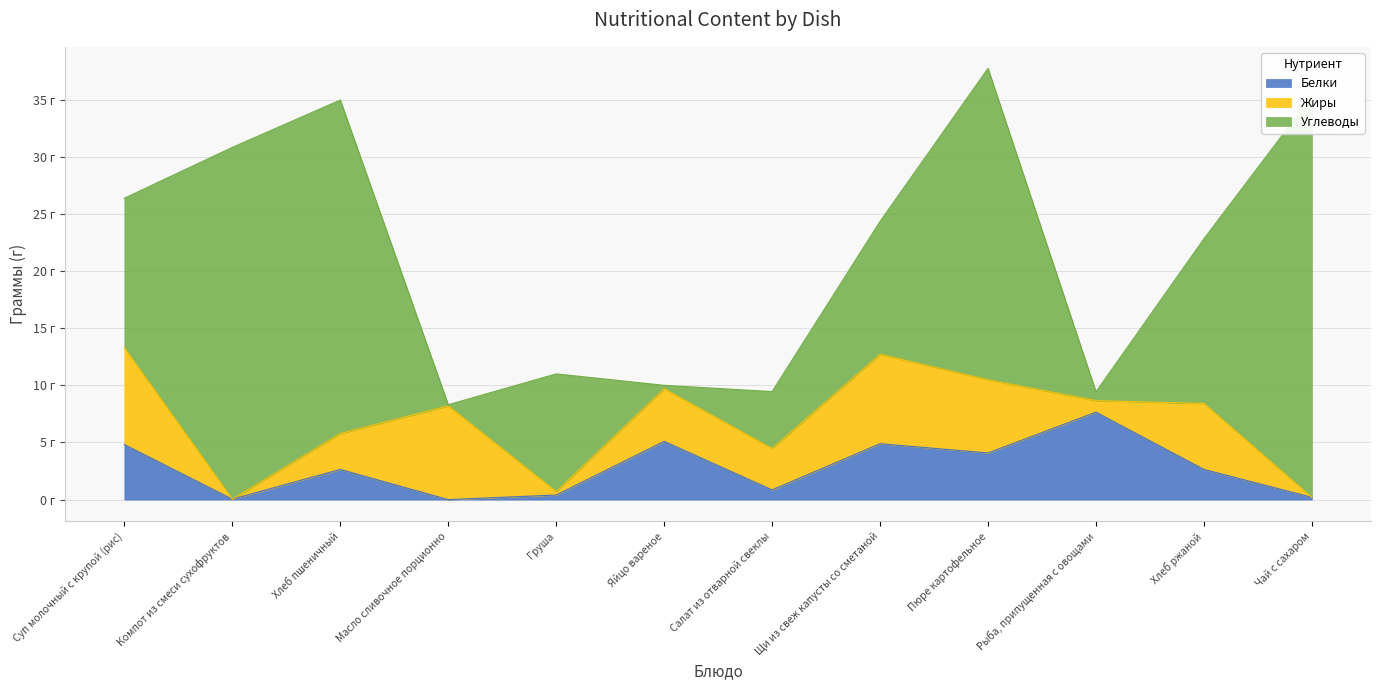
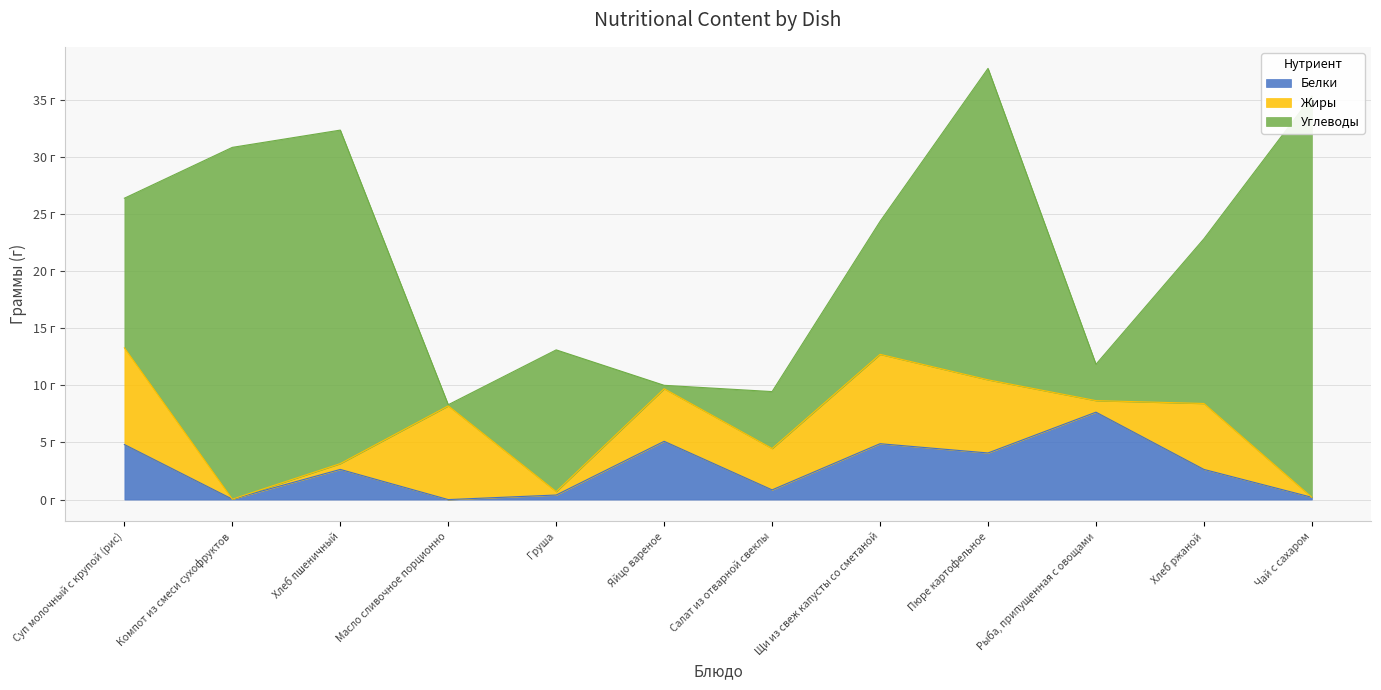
  {
    "Жиры": {
      "Суп молочный с крупой (рис)": "8.5 г",
-     "Хлеб пшеничный": "3.1 г",
+     "Хлеб пшеничный": "0.5 г",
      "Груша": "0.3 г",
      "Яйцо вареное": "4.6 г",
      "Салат из отварной свеклы": "3.6 г",
      "Щи из свеж капусты со сметаной": "7.8 г",
      "Пюре картофельное": "6.4 г",
      "Рыба, припущенная с овощами": "1.0 г",
      "Хлеб ржаной": "5.8 г"
    },
    "Углеводы": {
      "Суп молочный с крупой (рис)": "13.1 г",
      "Компот из смеси сухофруктов": "30.8 г",
      "Хлеб пшеничный": "29.2 г",
-     "Груша": "10.3 г",
+     "Груша": "12.4 г",
      "Яйцо вареное": "0.3 г",
      "Салат из отварной свеклы": "5.0 г",
      "Щи из свеж капусты со сметаной": "11.6 г",
      "Пюре картофельное": "27.3 г",
-     "Рыба, припущенная с овощами": "0.8 г",
+     "Рыба, припущенная с овощами": "3.2 г",
      "Хлеб ржаной": "14.4 г"
    }
  }
